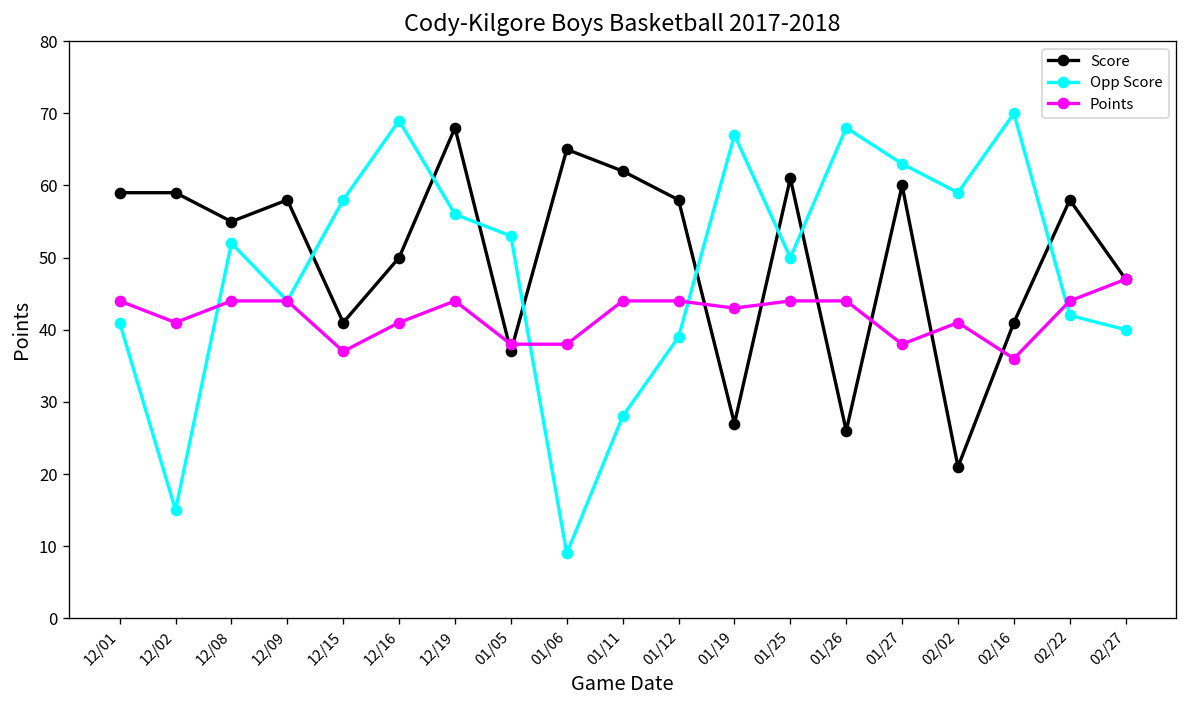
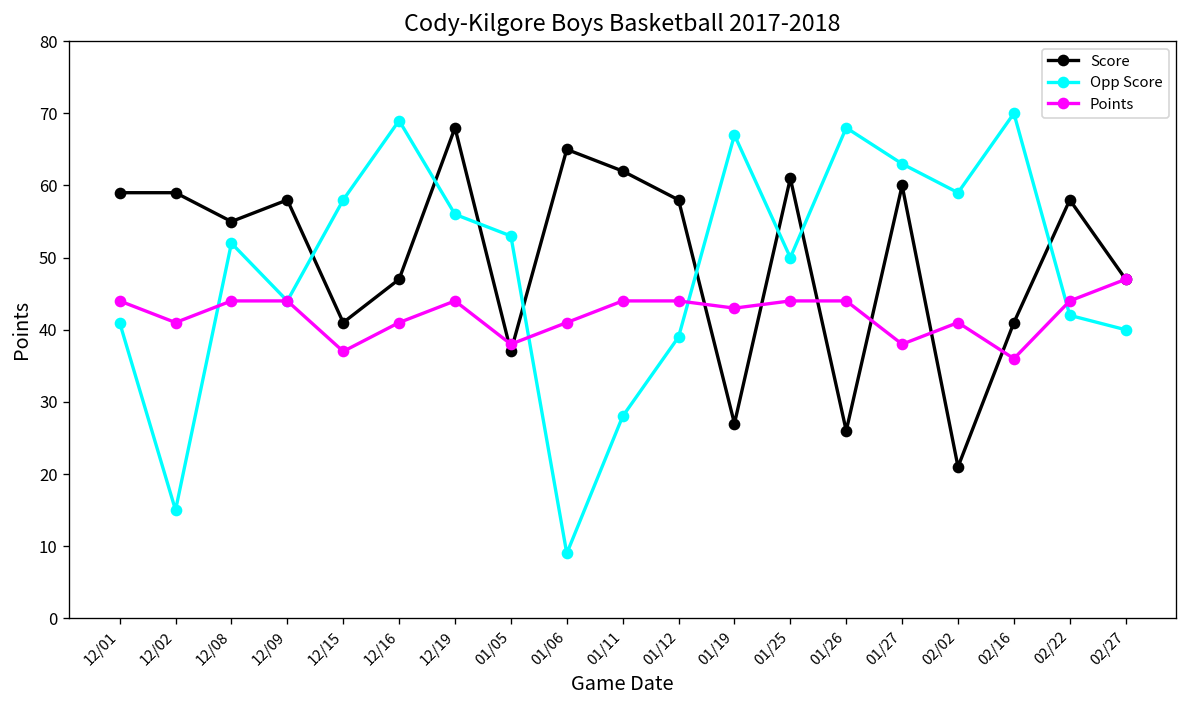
  {
    "Score": {
      "12/01": 59,
      "12/02": 59,
      "12/08": 55,
      "12/09": 58,
      "12/15": 41,
-     "12/16": 50,
+     "12/16": 47,
      "12/19": 68,
      "01/05": 37,
      "01/06": 65,
      "01/11": 62,
      "01/12": 58,
      "01/19": 27,
      "01/25": 61,
      "01/26": 26,
      "01/27": 60,
      "02/02": 21,
      "02/16": 41,
      "02/22": 58
    },
    "Opp Score": {
      "12/01": 41,
      "12/02": 15,
      "12/08": 52,
      "12/15": 58,
      "12/16": 69,
      "12/19": 56,
      "01/05": 53,
      "01/06": 9,
      "01/11": 28,
      "01/12": 39,
      "01/19": 67,
      "01/25": 50,
      "01/26": 68,
      "01/27": 63,
      "02/02": 59,
      "02/16": 70,
      "02/22": 42,
      "02/27": 40
    },
    "Points": {
      "12/01": 44,
      "12/02": 41,
      "12/08": 44,
      "12/15": 37,
      "12/16": 41,
      "12/19": 44,
      "01/05": 38,
-     "01/06": 38,
+     "01/06": 41,
      "01/11": 44,
      "01/12": 44,
      "01/19": 43,
      "01/25": 44,
      "01/26": 44,
      "01/27": 38,
      "02/02": 41,
      "02/16": 36,
      "02/22": 44
    }
  }
